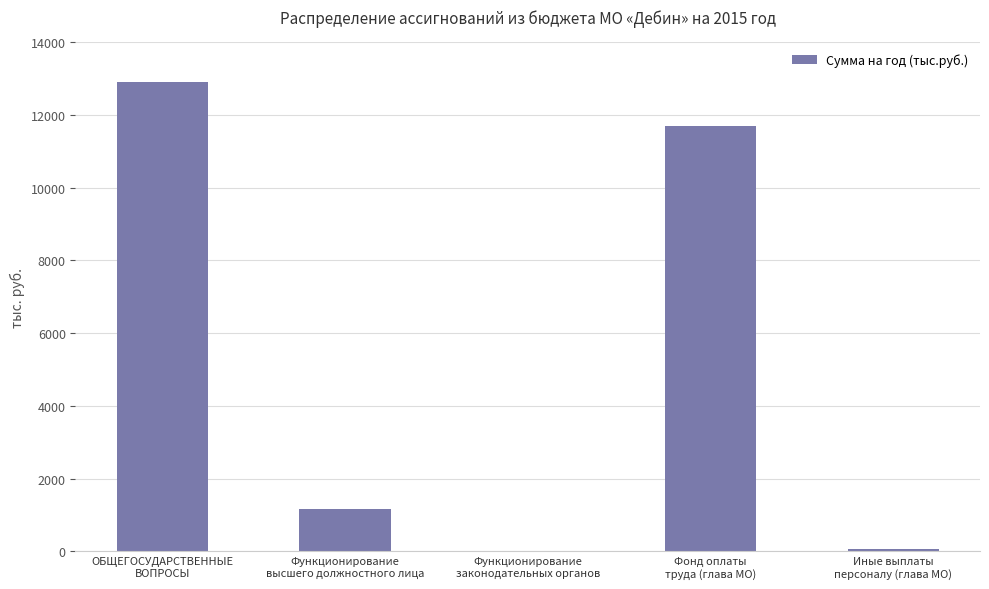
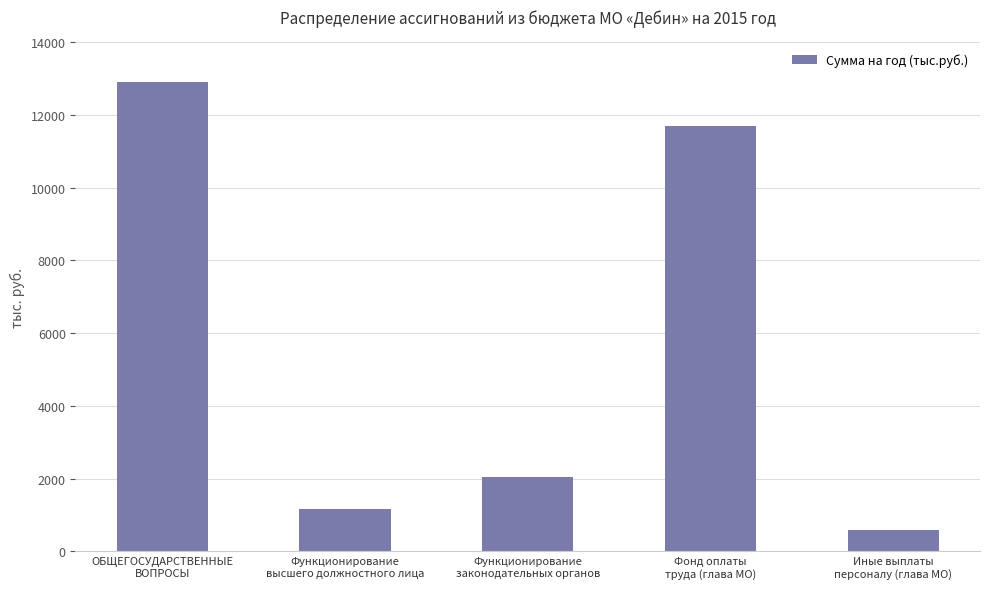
  {
    "ОБЩЕГОСУДАРСТВЕННЫЕ ВОПРОСЫ": 12900,
    "Функционирование высшего должностного лица": 1200,
-   "Функционирование законодательных органов": 0,
+   "Функционирование законодательных органов": 2000,
    "Фонд оплаты труда (глава МО)": 11700,
-   "Иные выплаты персоналу (глава МО)": 100
+   "Иные выплаты персоналу (глава МО)": 600
  }
